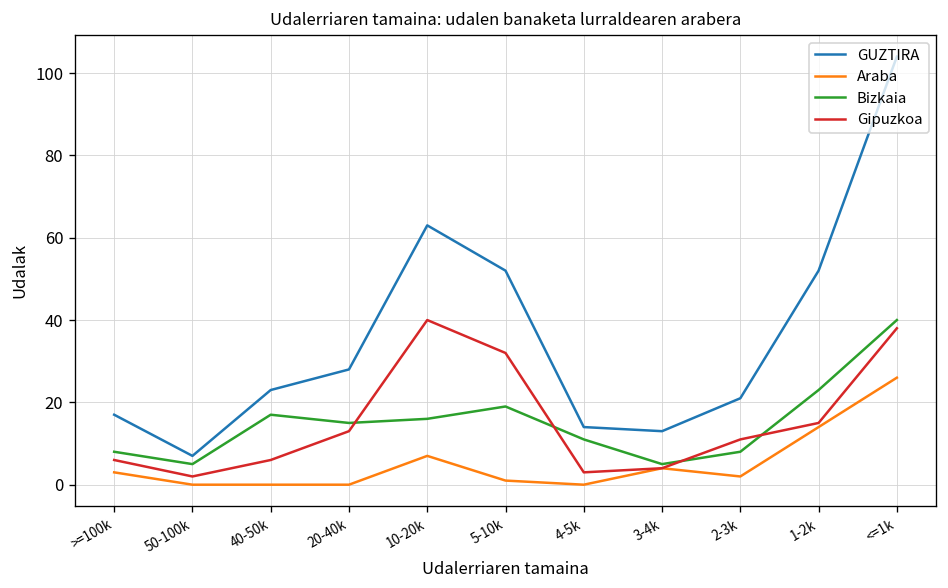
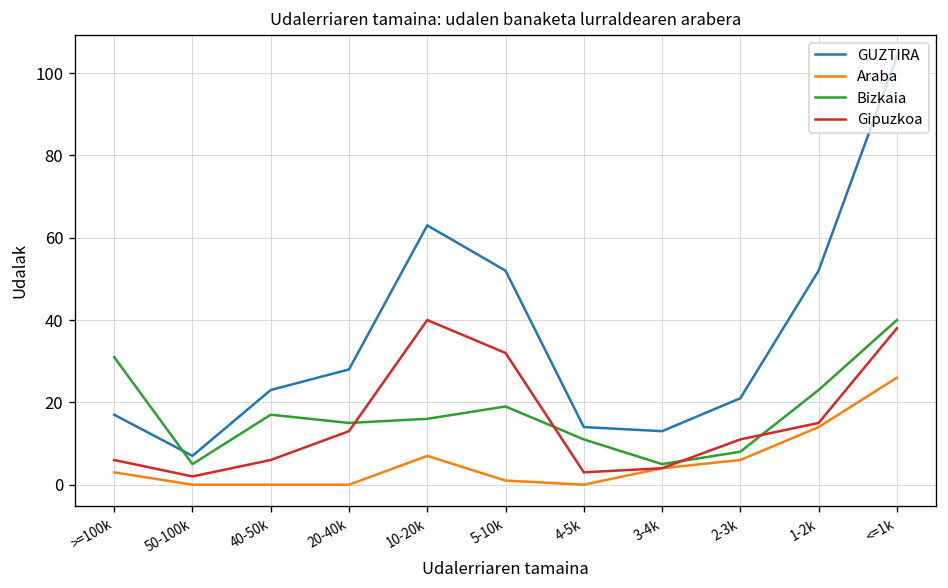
  {
    "GUZTIRA": {
      ">=100k": 17,
      "50-100k": 7,
      "40-50k": 23,
      "20-40k": 28,
      "10-20k": 63,
      "5-10k": 52,
      "4-5k": 14,
      "3-4k": 13,
      "2-3k": 21,
      "1-2k": 52
    },
    "Araba": {
      ">=100k": 3,
      "50-100k": 0,
      "40-50k": 0,
      "20-40k": 0,
      "10-20k": 7,
      "5-10k": 1,
      "4-5k": 0,
-     "2-3k": 2,
+     "2-3k": 6,
      "1-2k": 14,
      "<=1k": 26
    },
    "Bizkaia": {
-     ">=100k": 8,
+     ">=100k": 31,
      "50-100k": 5,
      "40-50k": 17,
      "20-40k": 15,
      "10-20k": 16,
      "5-10k": 19,
      "4-5k": 11,
      "3-4k": 5,
      "2-3k": 8,
      "1-2k": 23,
      "<=1k": 40
    },
    "Gipuzkoa": {
      ">=100k": 6,
      "50-100k": 2,
      "40-50k": 6,
      "20-40k": 13,
      "10-20k": 40,
      "5-10k": 32,
      "4-5k": 3,
      "2-3k": 11,
      "1-2k": 15,
      "<=1k": 38
    }
  }
